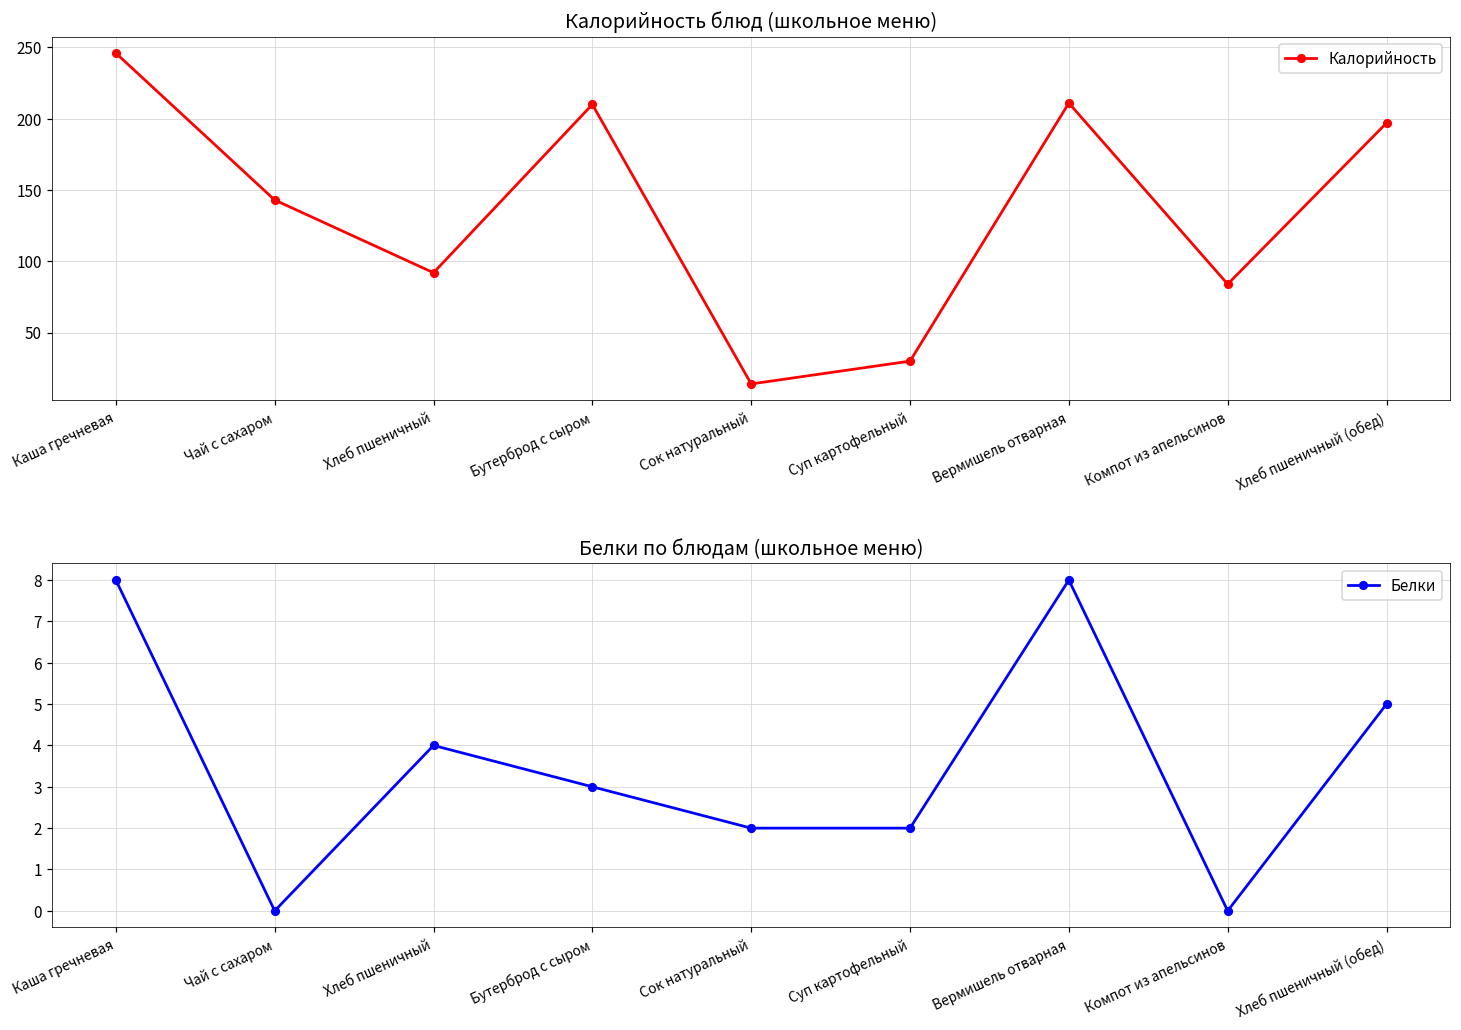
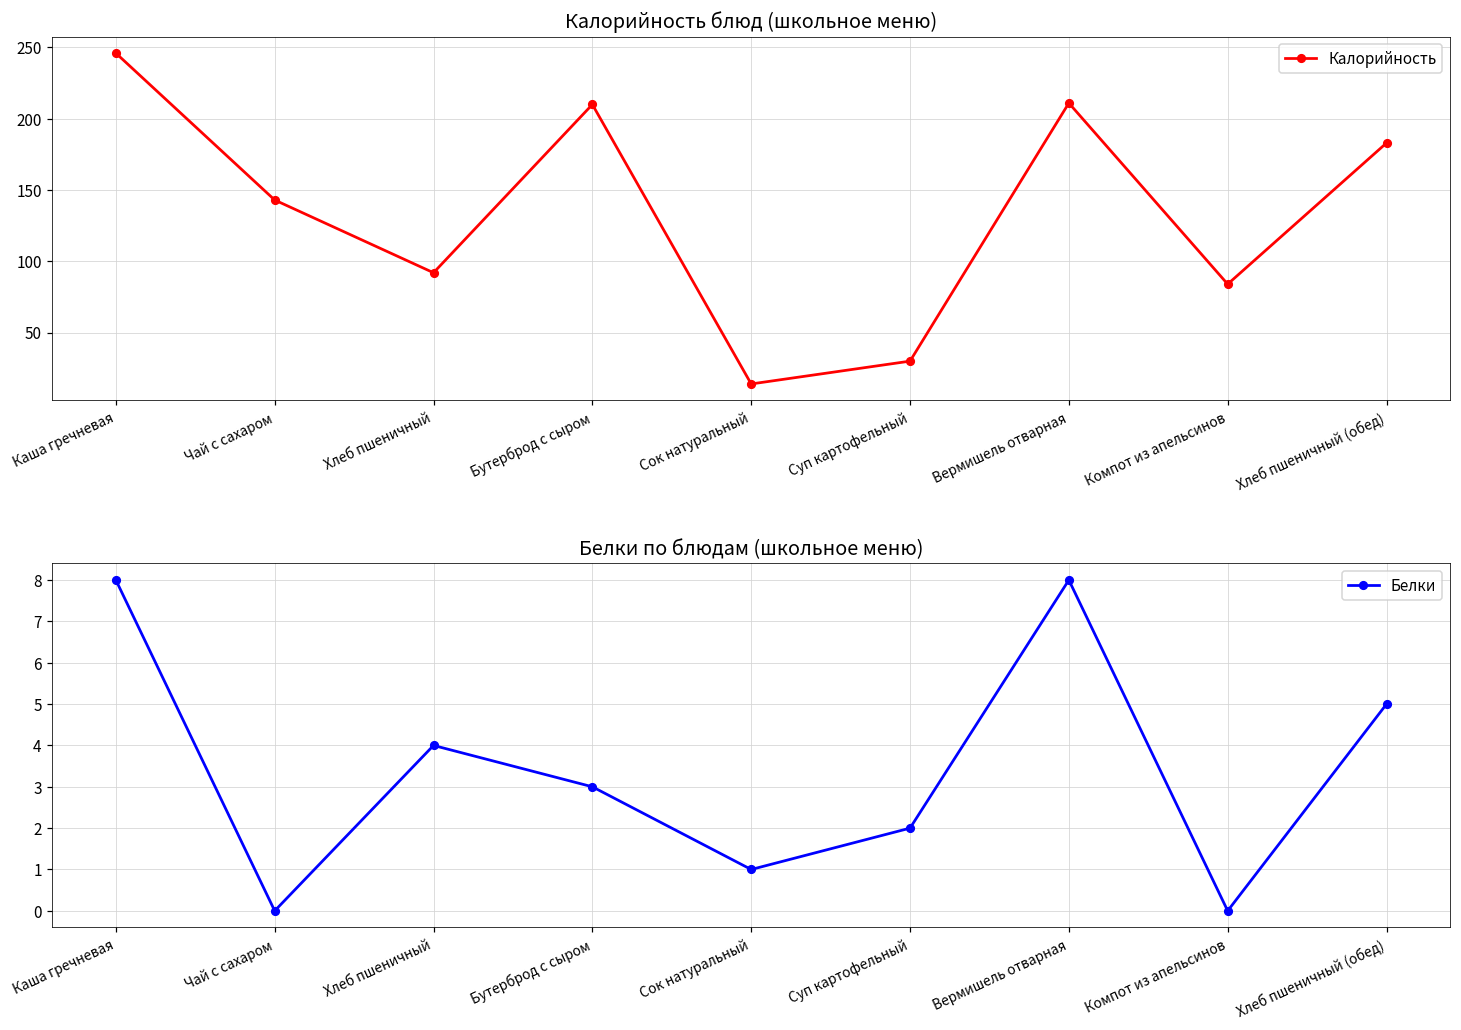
  {
    "Калорийность блюд (школьное меню)": {
      "Каша гречневая": 246,
      "Чай с сахаром": 143,
      "Хлеб пшеничный": 92,
      "Бутерброд с сыром": 210,
      "Сок натуральный": 14,
      "Суп картофельный": 30,
      "Вермишель отварная": 211,
      "Компот из апельсинов": 84,
-     "Хлеб пшеничный (обед)": 197
+     "Хлеб пшеничный (обед)": 183
    },
    "Белки по блюдам (школьное меню)": {
      "Каша гречневая": 8,
      "Чай с сахаром": 0,
      "Хлеб пшеничный": 4,
      "Бутерброд с сыром": 3,
-     "Сок натуральный": 2,
+     "Сок натуральный": 1,
      "Суп картофельный": 2,
      "Вермишель отварная": 8,
      "Компот из апельсинов": 0,
      "Хлеб пшеничный (обед)": 5
    }
  }
